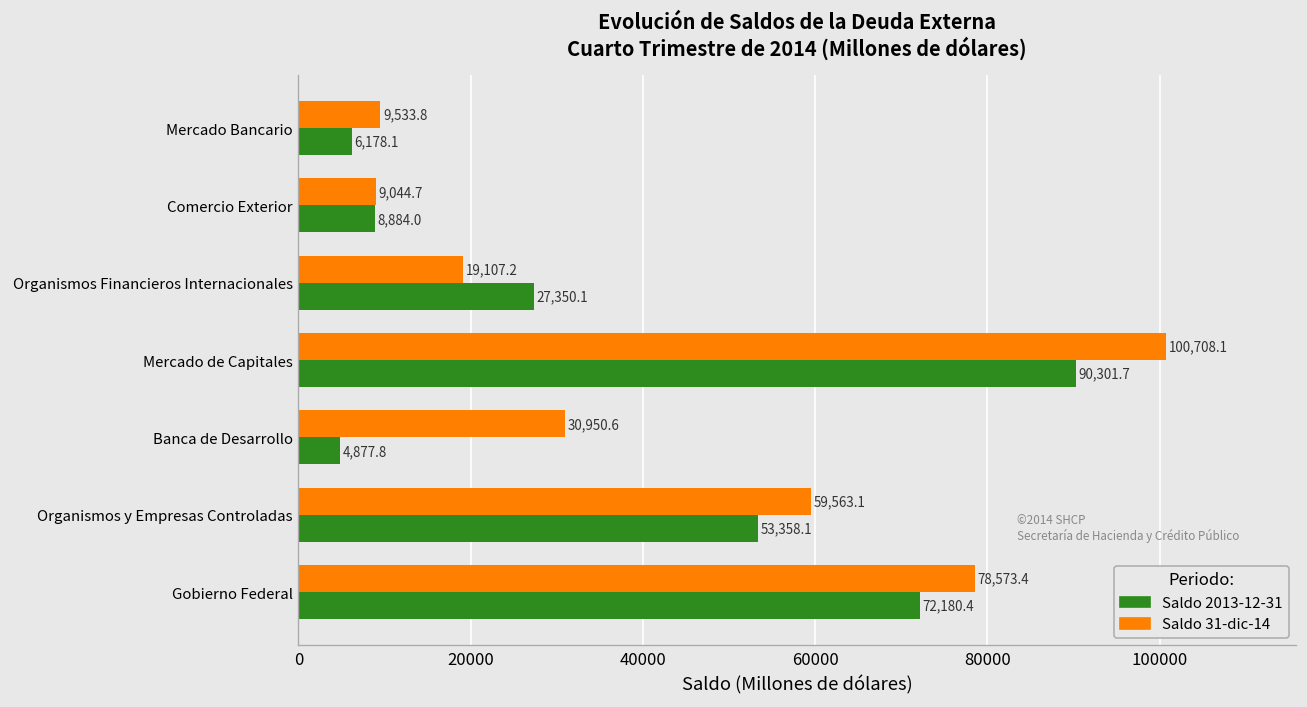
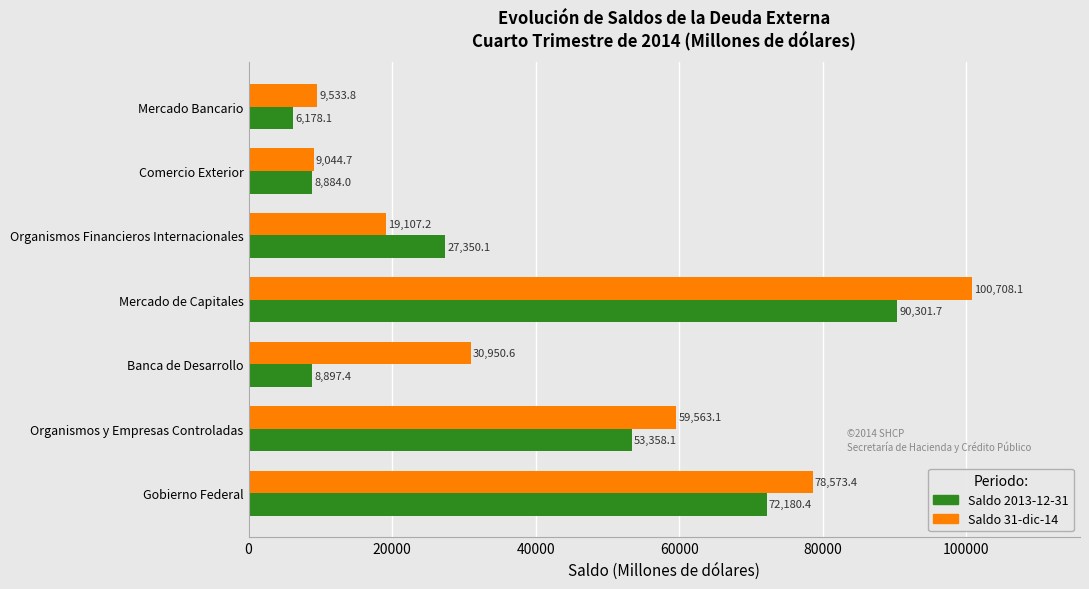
  {
    "Saldo 2013-12-31": {
      "Mercado Bancario": "6,178.1",
      "Comercio Exterior": "8,884.0",
      "Organismos Financieros Internacionales": "27,350.1",
      "Mercado de Capitales": "90,301.7",
-     "Banca de Desarrollo": "4,877.8",
+     "Banca de Desarrollo": "8,897.4",
      "Organismos y Empresas Controladas": "53,358.1",
      "Gobierno Federal": "72,180.4"
    },
    "Saldo 31-dic-14": {
      "Mercado Bancario": "9,533.8",
      "Comercio Exterior": "9,044.7",
      "Organismos Financieros Internacionales": "19,107.2",
      "Mercado de Capitales": "100,708.1",
      "Banca de Desarrollo": "30,950.6",
      "Organismos y Empresas Controladas": "59,563.1",
      "Gobierno Federal": "78,573.4"
    }
  }
